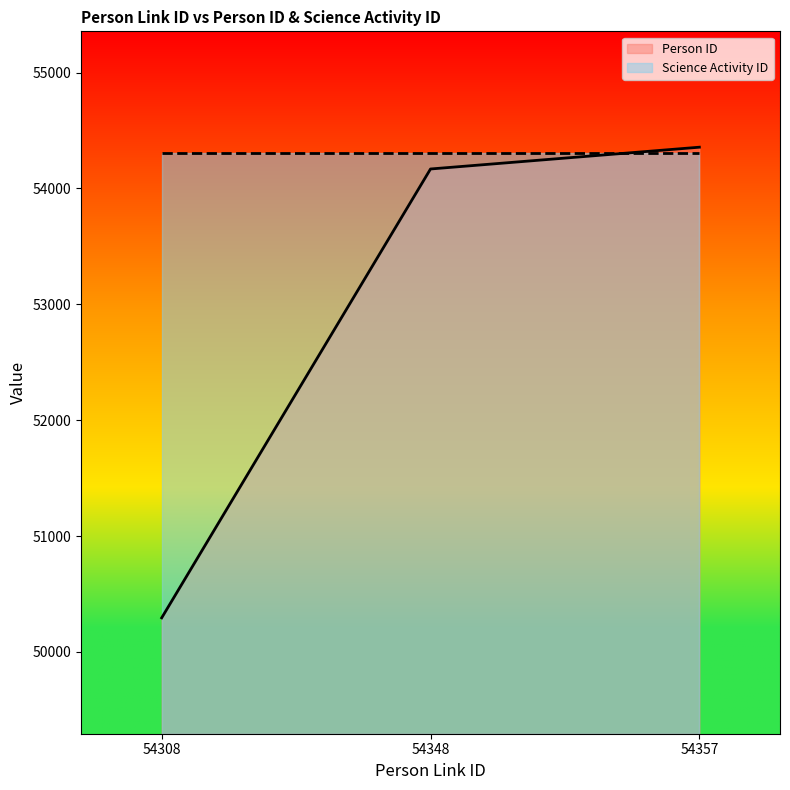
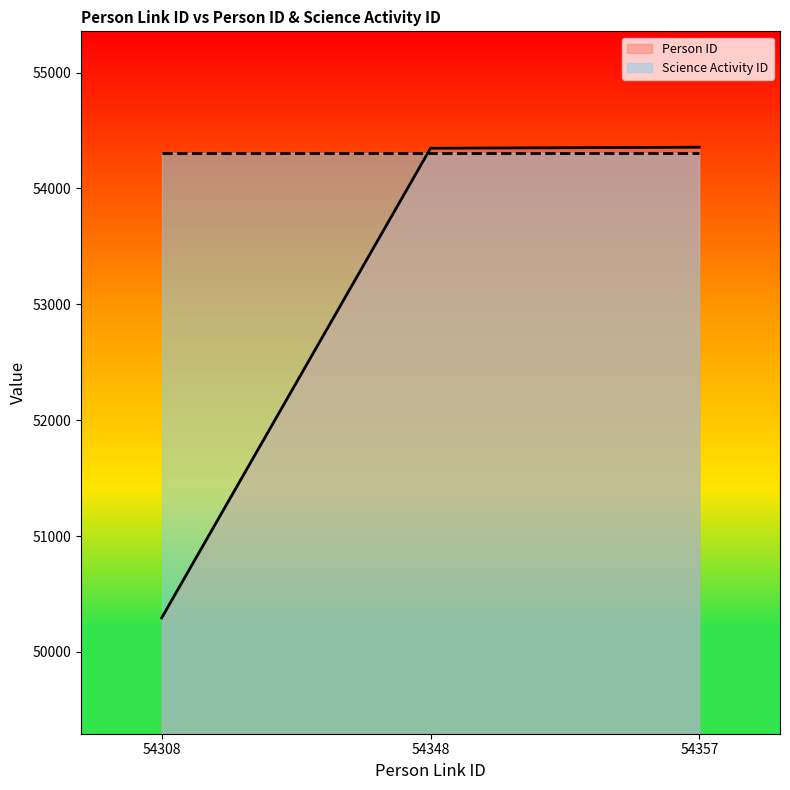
  {
    "Person ID": {
      "54308": 50290,
-     "54348": 54170,
+     "54348": 54350,
      "54357": 54360
    },
    "Science Activity ID": {
      "54308": 54310,
      "54348": 54310,
      "54357": 54310
    }
  }
